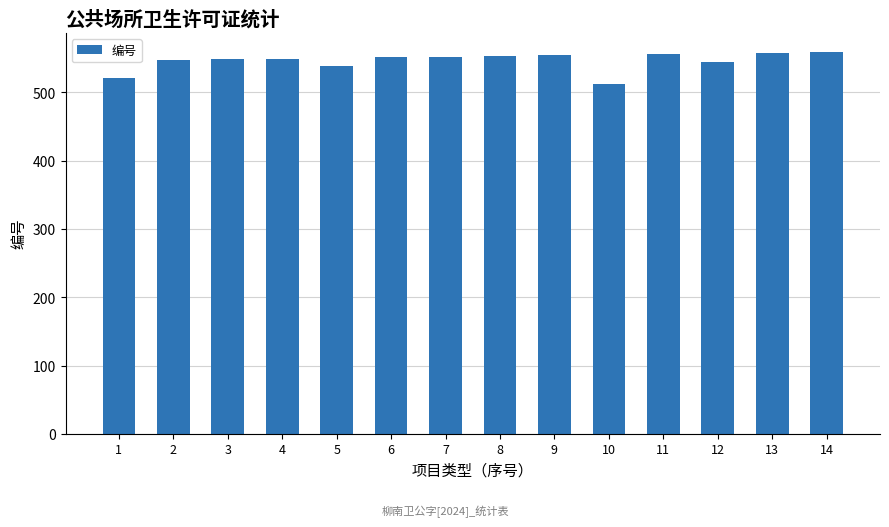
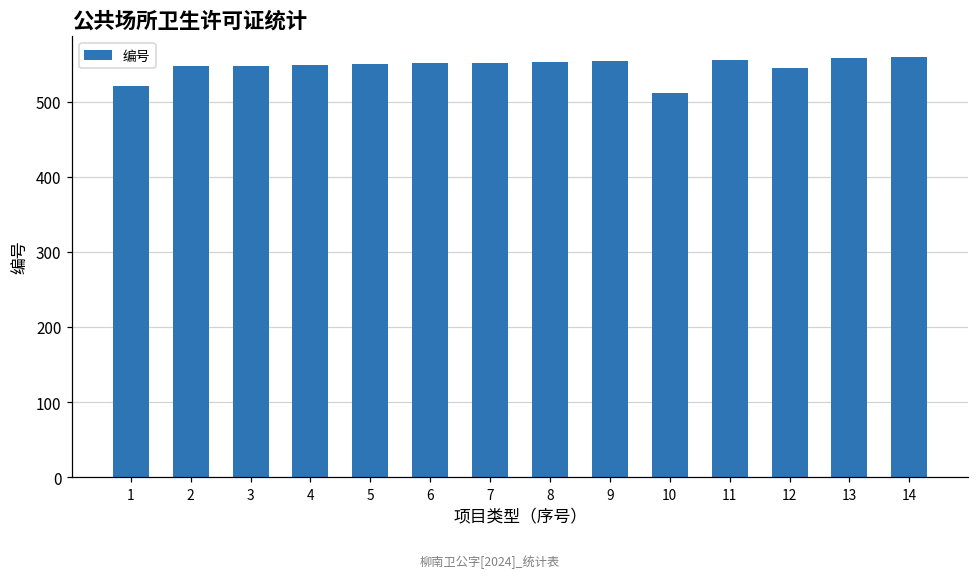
  {
    "1": 520,
    "2": 550,
    "3": 550,
    "4": 550,
-   "5": 540,
+   "5": 550,
    "6": 550,
    "7": 550,
    "8": 550,
    "9": 550,
    "10": 510,
    "11": 560,
    "12": 550,
    "13": 560,
    "14": 560
  }
